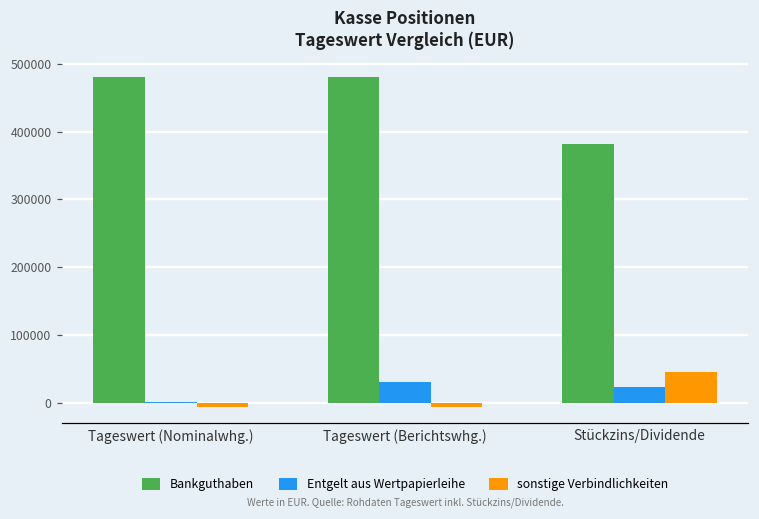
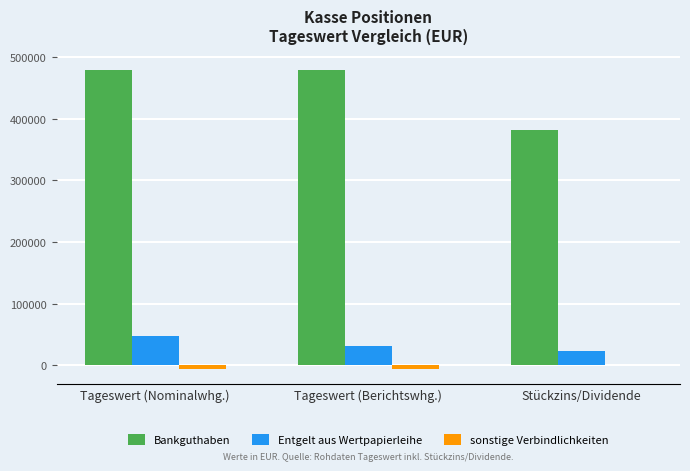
  {
    "Bankguthaben": {
      "Tageswert (Nominalwhg.)": 480000,
      "Tageswert (Berichtswhg.)": 480000,
      "Stückzins/Dividende": 380000
    },
    "Entgelt aus Wertpapierleihe": {
-     "Tageswert (Nominalwhg.)": 0,
+     "Tageswert (Nominalwhg.)": 50000,
      "Tageswert (Berichtswhg.)": 30000,
      "Stückzins/Dividende": 20000
    },
    "sonstige Verbindlichkeiten": {
      "Tageswert (Nominalwhg.)": -10000,
      "Tageswert (Berichtswhg.)": -10000,
-     "Stückzins/Dividende": 50000
+     "Stückzins/Dividende": 0
    }
  }
